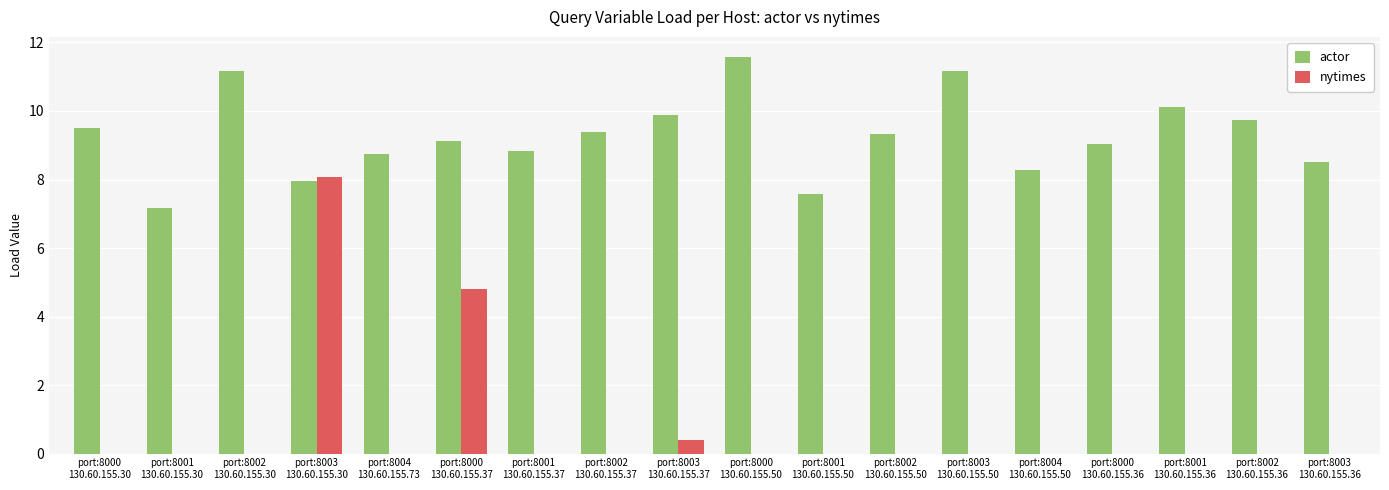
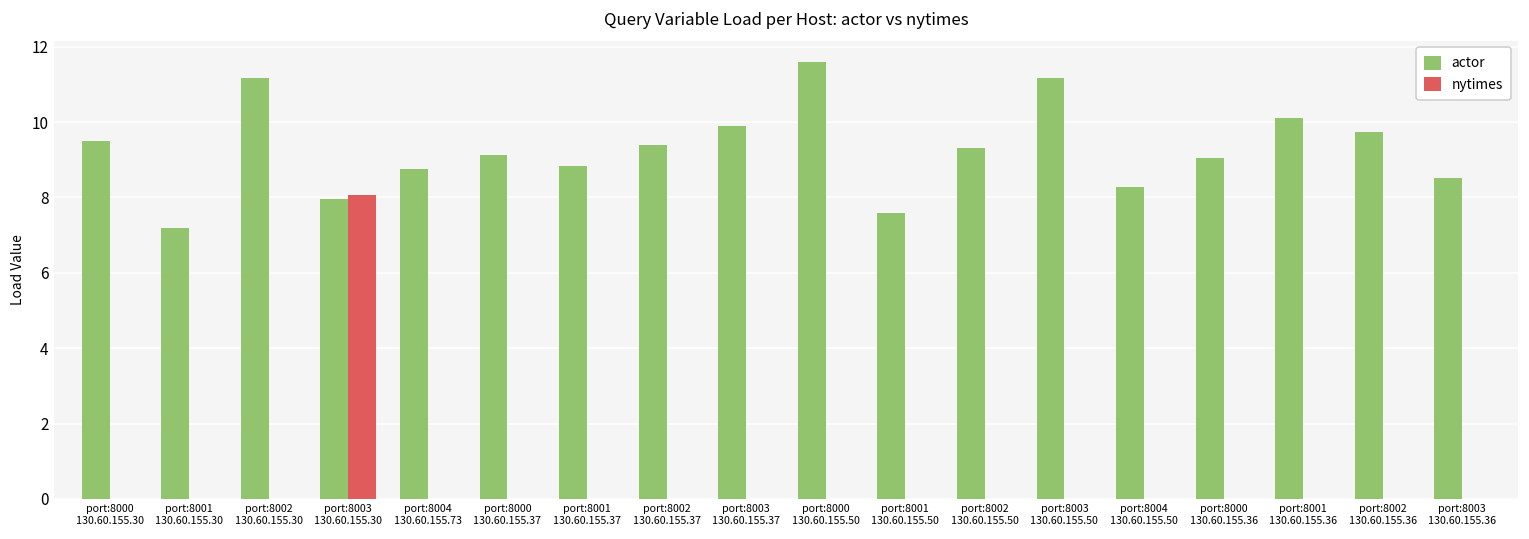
  {
    "actor": {
      "port:8000 130.60.155.30": 9.5,
      "port:8001 130.60.155.30": 7.2,
      "port:8002 130.60.155.30": 11.2,
      "port:8003 130.60.155.30": 8.0,
      "port:8004 130.60.155.73": 8.7,
      "port:8000 130.60.155.37": 9.1,
      "port:8001 130.60.155.37": 8.8,
      "port:8002 130.60.155.37": 9.4,
      "port:8003 130.60.155.37": 9.9,
      "port:8000 130.60.155.50": 11.6,
      "port:8001 130.60.155.50": 7.6,
      "port:8002 130.60.155.50": 9.3,
      "port:8003 130.60.155.50": 11.2,
      "port:8004 130.60.155.50": 8.3,
      "port:8000 130.60.155.36": 9.0,
      "port:8001 130.60.155.36": 10.1,
      "port:8002 130.60.155.36": 9.7,
      "port:8003 130.60.155.36": 8.5
    },
    "nytimes": {
      "port:8000 130.60.155.30": 0.0,
      "port:8001 130.60.155.30": 0.0,
      "port:8002 130.60.155.30": 0.0,
      "port:8003 130.60.155.30": 8.1,
      "port:8004 130.60.155.73": 0.0,
-     "port:8000 130.60.155.37": 4.8,
+     "port:8000 130.60.155.37": 0.0,
      "port:8001 130.60.155.37": 0.0,
      "port:8002 130.60.155.37": 0.0,
-     "port:8003 130.60.155.37": 0.4,
+     "port:8003 130.60.155.37": 0.0,
      "port:8000 130.60.155.50": 0.0,
      "port:8001 130.60.155.50": 0.0,
      "port:8002 130.60.155.50": 0.0,
      "port:8003 130.60.155.50": 0.0,
      "port:8004 130.60.155.50": 0.0,
      "port:8000 130.60.155.36": 0.0,
      "port:8001 130.60.155.36": 0.0,
      "port:8002 130.60.155.36": 0.0,
      "port:8003 130.60.155.36": 0.0
    }
  }
